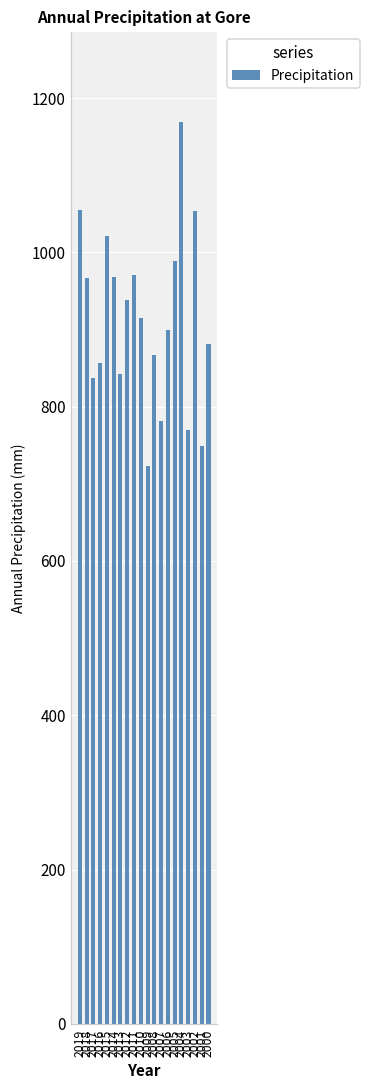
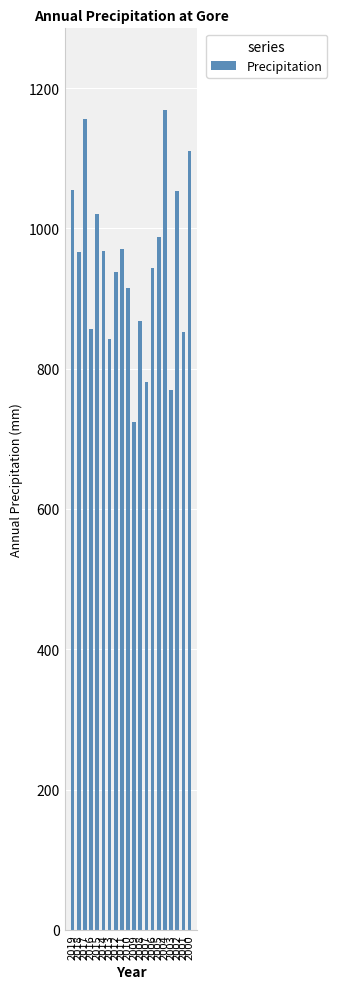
  {
    "2019": 1060,
    "2018": 970,
-   "2017": 840,
+   "2017": 1160,
    "2016": 860,
    "2015": 1020,
    "2014": 970,
    "2013": 840,
    "2012": 940,
    "2011": 970,
    "2010": 910,
    "2009": 720,
    "2008": 870,
    "2007": 780,
-   "2006": 900,
+   "2006": 940,
    "2005": 990,
    "2004": 1170,
    "2003": 770,
    "2002": 1050,
-   "2001": 750,
-   "2000": 880
+   "2001": 850,
+   "2000": 1110
  }
